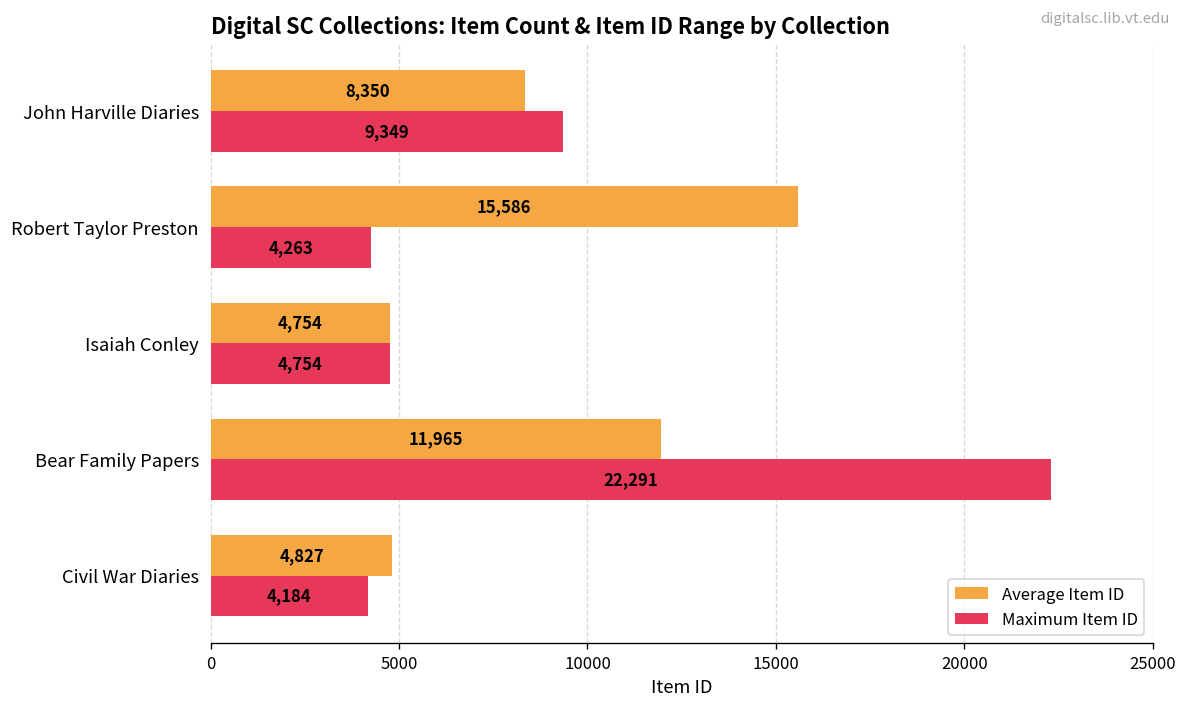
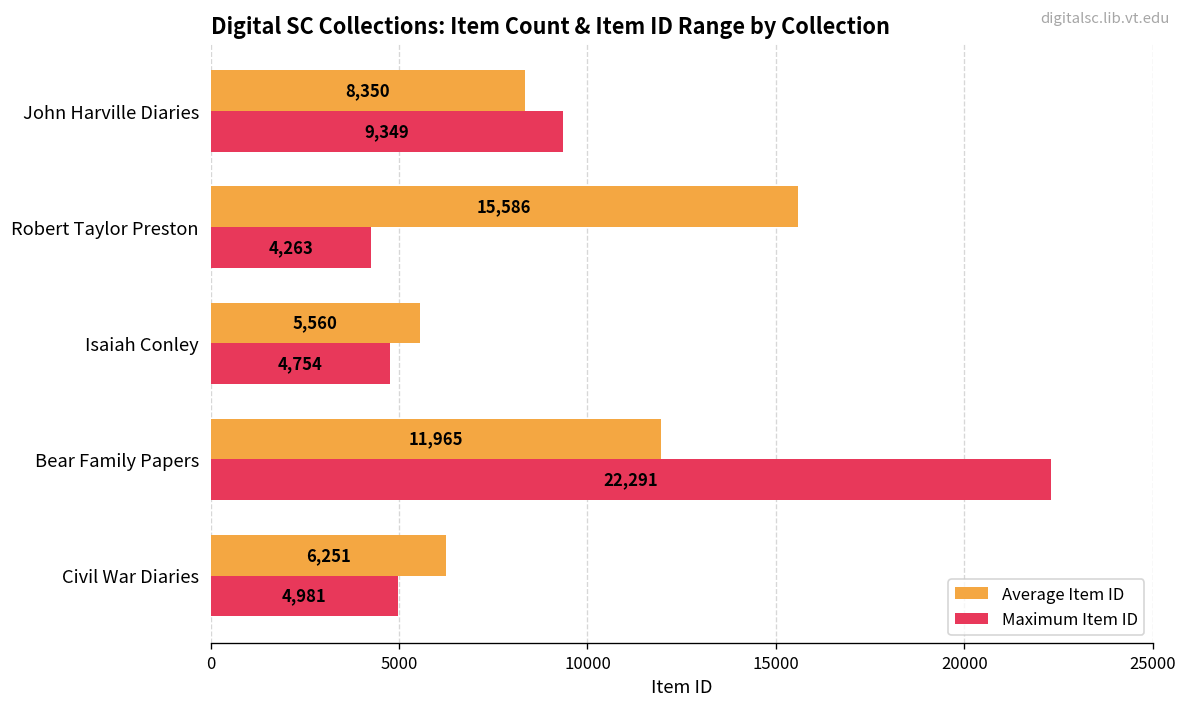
  {
    "Average Item ID": {
      "John Harville Diaries": "8,350",
      "Robert Taylor Preston": "15,586",
-     "Isaiah Conley": "4,754",
+     "Isaiah Conley": "5,560",
      "Bear Family Papers": "11,965",
-     "Civil War Diaries": "4,827"
+     "Civil War Diaries": "6,251"
    },
    "Maximum Item ID": {
      "John Harville Diaries": "9,349",
      "Robert Taylor Preston": "4,263",
      "Isaiah Conley": "4,754",
      "Bear Family Papers": "22,291",
-     "Civil War Diaries": "4,184"
+     "Civil War Diaries": "4,981"
    }
  }
